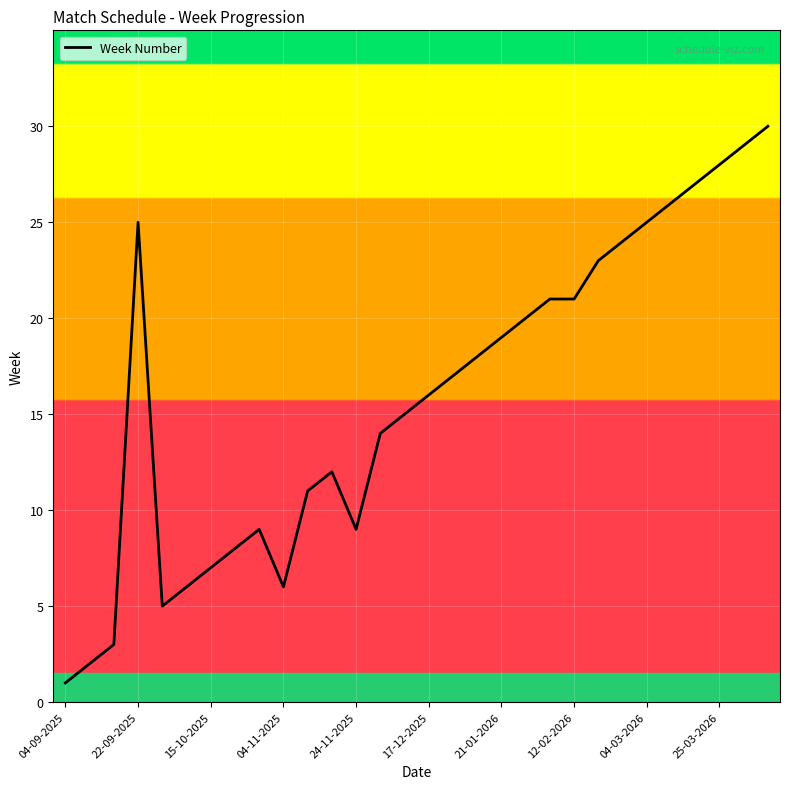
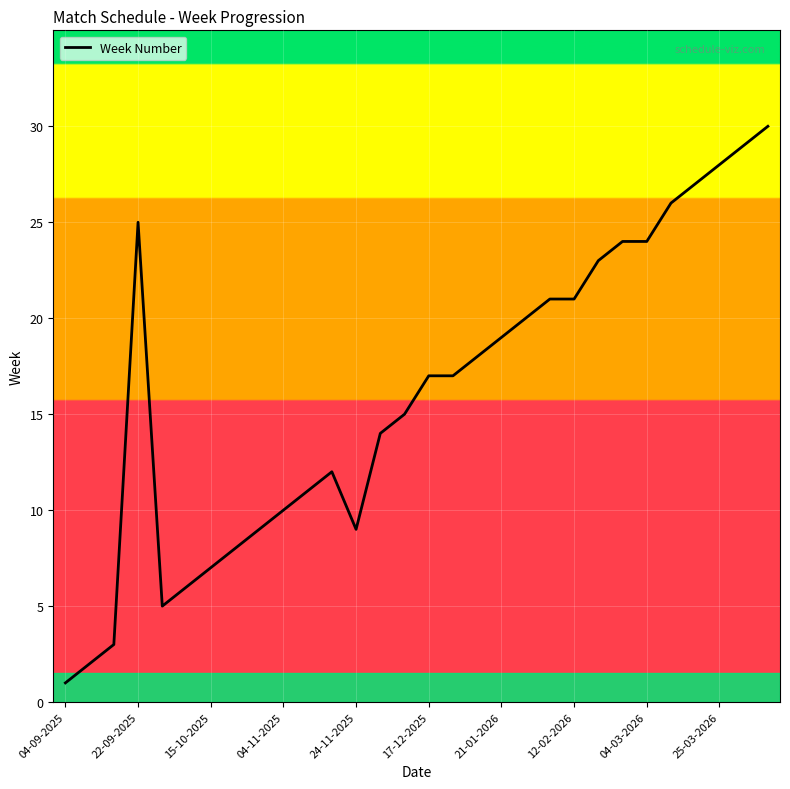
  {
    "22-09-2025": 25,
    "15-10-2025": 7,
-   "04-11-2025": 6,
+   "04-11-2025": 10,
    "24-11-2025": 9,
-   "17-12-2025": 16,
+   "17-12-2025": 17,
    "21-01-2026": 19,
    "12-02-2026": 21,
-   "04-03-2026": 25,
+   "04-03-2026": 24,
    "25-03-2026": 28
  }
